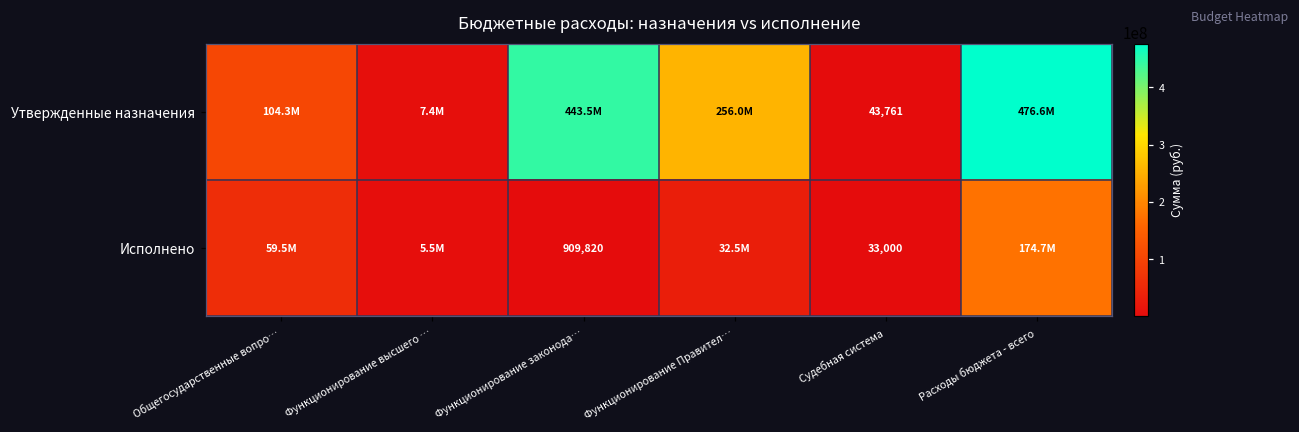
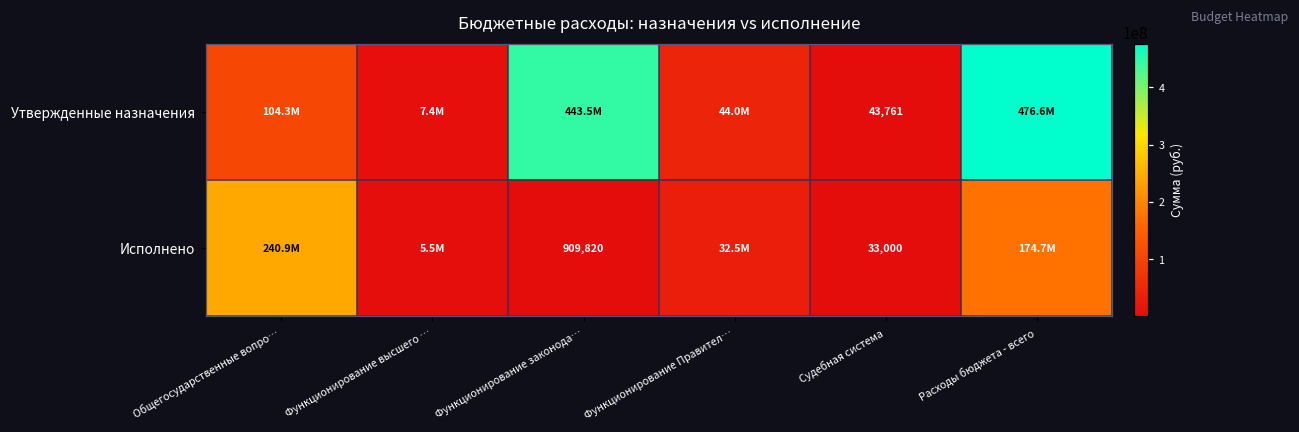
  {
    "Утвержденные назначения": {
      "Общегосударственные вопро…": "104.3M",
      "Функционирование высшего …": "7.4M",
      "Функционирование законода…": "443.5M",
-     "Функционирование Правител…": "256.0M",
+     "Функционирование Правител…": "44.0M",
      "Судебная система": "43,761",
      "Расходы бюджета - всего": "476.6M"
    },
    "Исполнено": {
-     "Общегосударственные вопро…": "59.5M",
+     "Общегосударственные вопро…": "240.9M",
      "Функционирование высшего …": "5.5M",
      "Функционирование законода…": "909,820",
      "Функционирование Правител…": "32.5M",
      "Судебная система": "33,000",
      "Расходы бюджета - всего": "174.7M"
    }
  }
